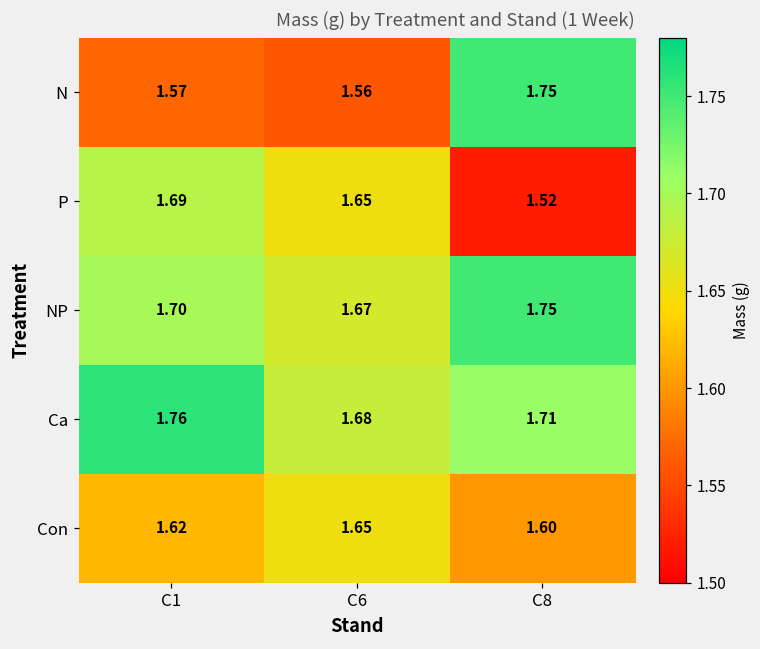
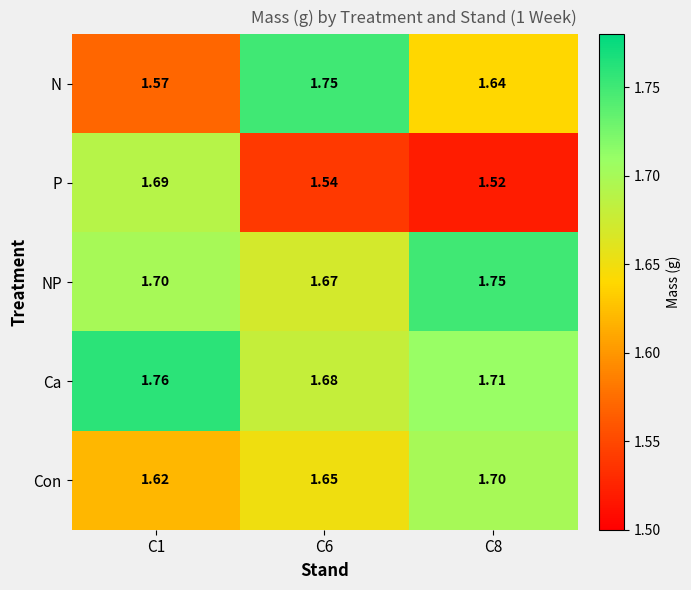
  {
    "N": {
      "C1": 1.57,
-     "C6": 1.56,
-     "C8": 1.75
+     "C6": 1.75,
+     "C8": 1.64
    },
    "P": {
      "C1": 1.69,
-     "C6": 1.65,
+     "C6": 1.54,
      "C8": 1.52
    },
    "NP": {
      "C1": 1.70,
      "C6": 1.67,
      "C8": 1.75
    },
    "Ca": {
      "C1": 1.76,
      "C6": 1.68,
      "C8": 1.71
    },
    "Con": {
      "C1": 1.62,
      "C6": 1.65,
-     "C8": 1.60
+     "C8": 1.70
    }
  }
